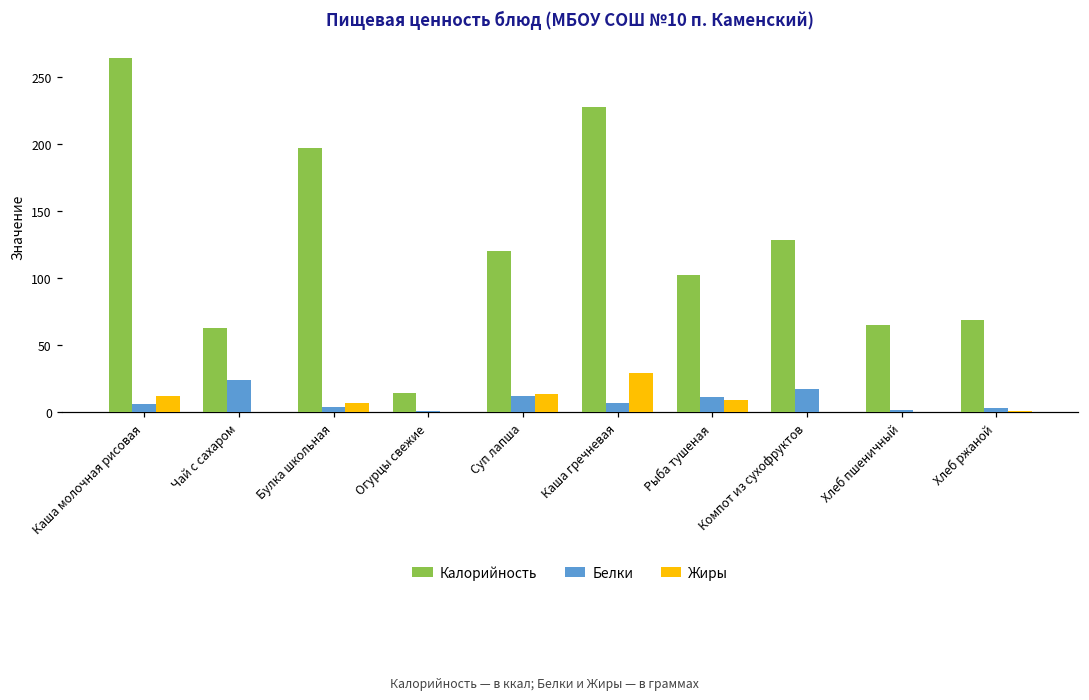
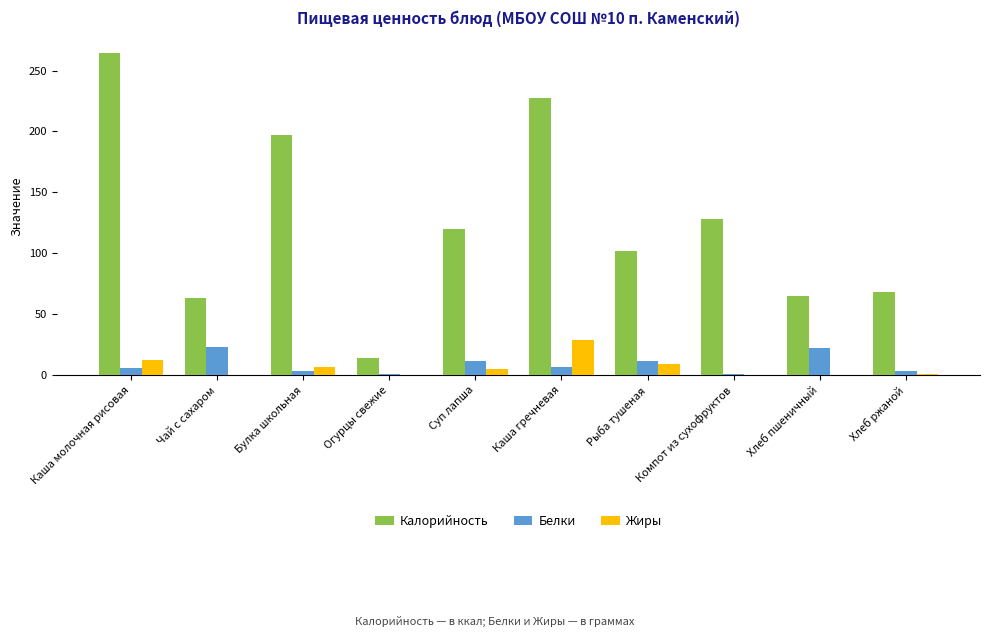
  {
    "Калорийность": {
      "Каша молочная рисовая": 264,
      "Чай с сахаром": 63,
      "Булка школьная": 197,
      "Огурцы свежие": 14,
      "Суп лапша": 120,
      "Каша гречневая": 227,
      "Рыба тушеная": 102,
      "Компот из сухофруктов": 128,
      "Хлеб пшеничный": 65,
      "Хлеб ржаной": 68
    },
    "Белки": {
      "Каша молочная рисовая": 6,
      "Чай с сахаром": 24,
      "Булка школьная": 4,
      "Суп лапша": 12,
      "Каша гречневая": 7,
      "Рыба тушеная": 12,
-     "Компот из сухофруктов": 17,
-     "Хлеб пшеничный": 2,
+     "Компот из сухофруктов": 1,
+     "Хлеб пшеничный": 22,
      "Хлеб ржаной": 3
    },
    "Жиры": {
      "Каша молочная рисовая": 12,
      "Чай с сахаром": 0,
      "Булка школьная": 7,
-     "Суп лапша": 13,
+     "Суп лапша": 5,
      "Каша гречневая": 29,
      "Рыба тушеная": 9,
      "Компот из сухофруктов": 0,
      "Хлеб пшеничный": 0
    }
  }
